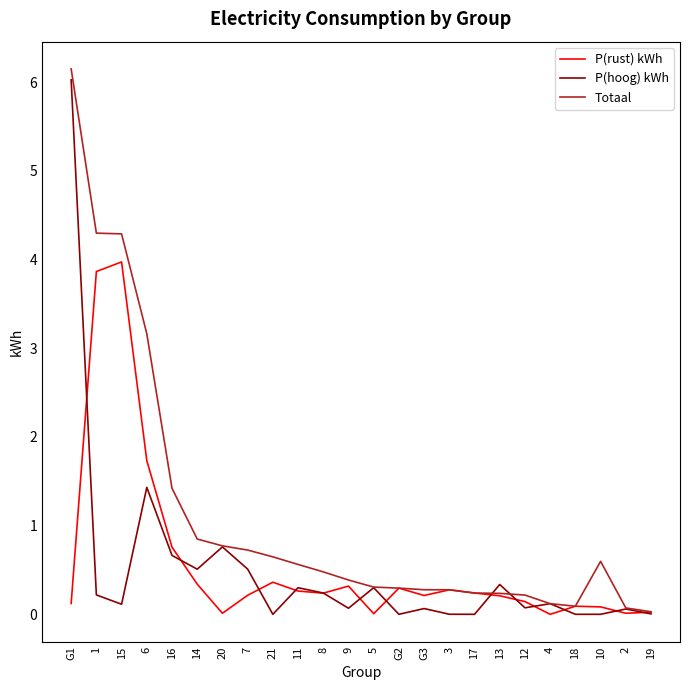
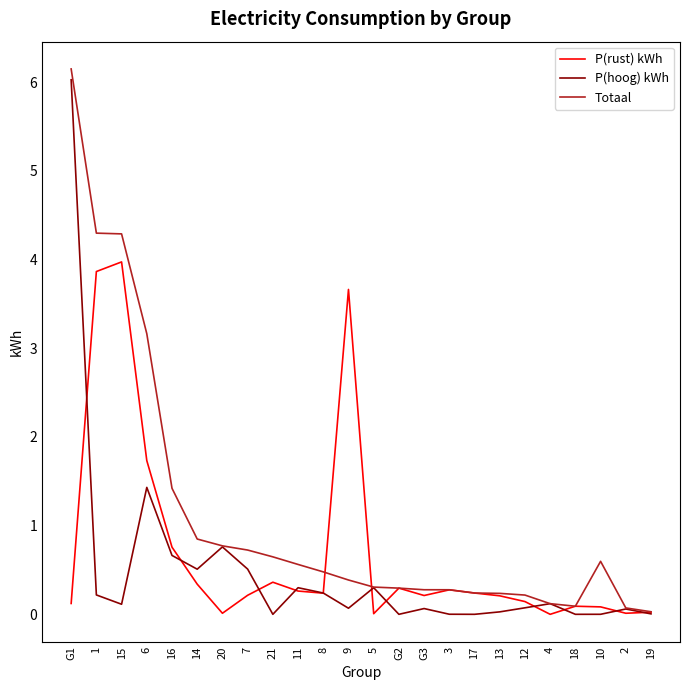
  {
    "P(rust) kWh": {
      "G1": 0.1,
      "1": 3.9,
      "15": 4.0,
      "6": 1.7,
      "16": 0.8,
      "14": 0.3,
      "20": 0.0,
      "7": 0.2,
      "21": 0.4,
      "11": 0.3,
-     "9": 0.3,
+     "9": 3.7,
      "5": 0.0,
      "G3": 0.2,
      "12": 0.1,
      "4": 0.0,
      "10": 0.1,
      "2": 0.0
    },
    "P(hoog) kWh": {
      "G1": 6.0,
      "1": 0.2,
      "15": 0.1,
      "6": 1.4,
      "16": 0.7,
      "14": 0.5,
      "7": 0.5,
      "21": 0.0,
      "11": 0.3,
      "9": 0.1,
      "G2": 0.0,
      "G3": 0.1,
      "3": 0.0,
      "17": 0.0,
-     "13": 0.3,
+     "13": 0.0,
      "12": 0.1,
      "18": 0.0,
      "10": 0.0
    },
    "Totaal": {
      "G1": 6.1,
      "1": 4.3,
      "15": 4.3,
      "6": 3.2,
      "16": 1.4,
      "14": 0.8,
      "7": 0.7,
      "21": 0.6,
      "11": 0.6,
      "8": 0.5,
      "9": 0.4,
      "G3": 0.3,
      "12": 0.2,
      "10": 0.6
    }
  }
